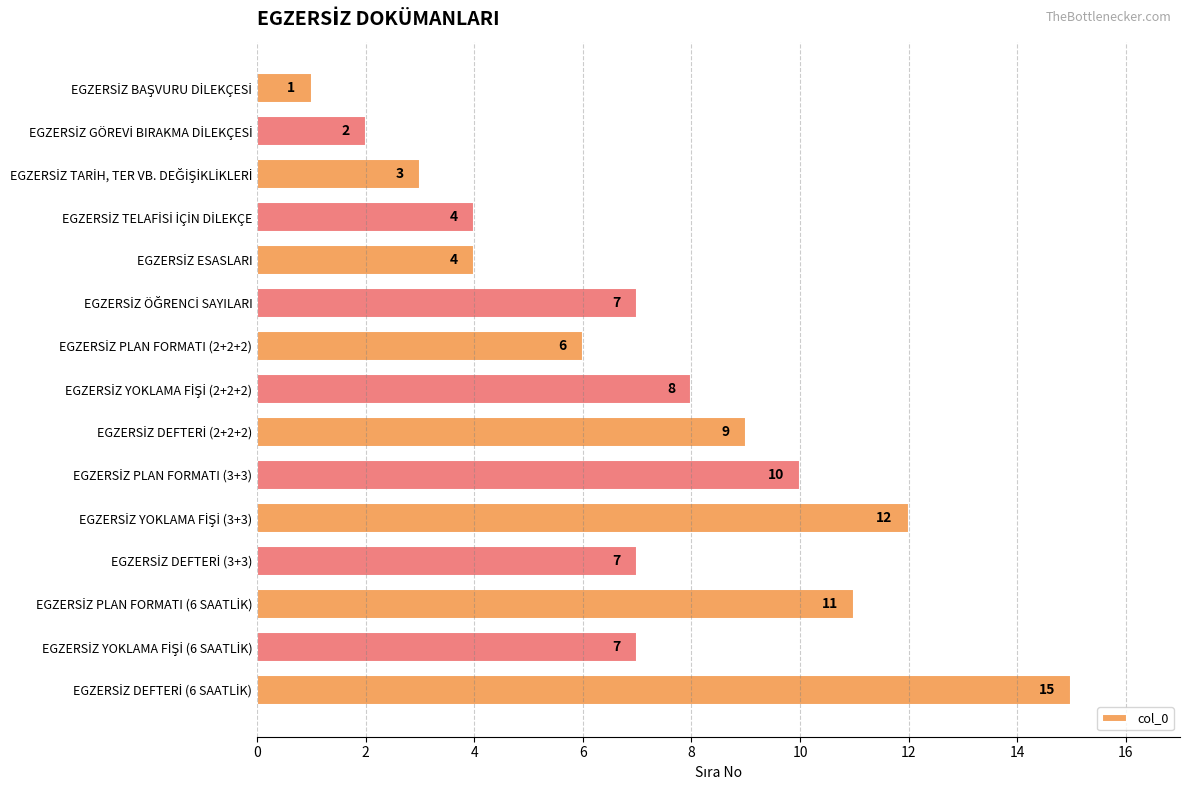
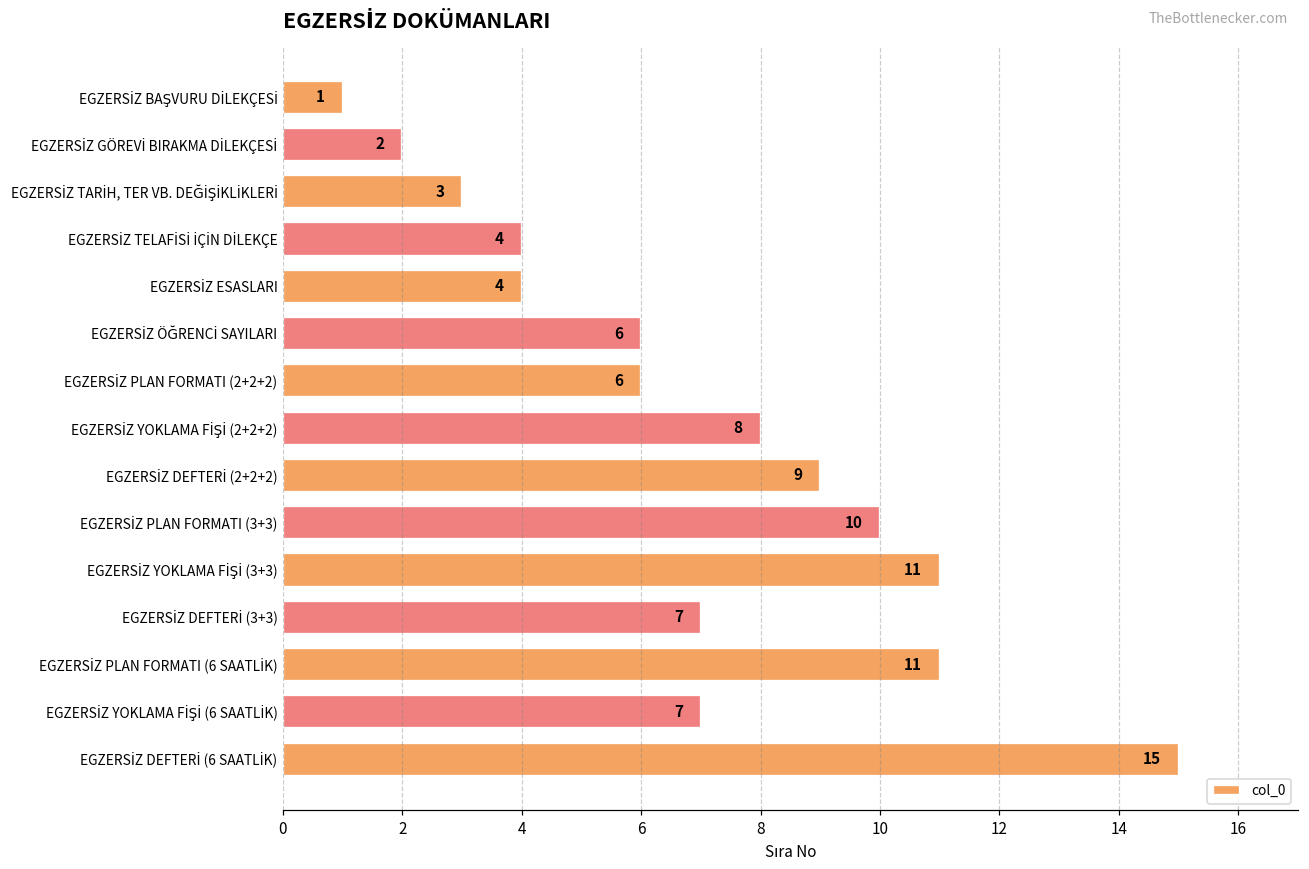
  {
    "EGZERSİZ BAŞVURU DİLEKÇESİ": 1,
    "EGZERSİZ GÖREVİ BIRAKMA DİLEKÇESİ": 2,
    "EGZERSİZ TARİH, TER VB. DEĞİŞİKLİKLERİ": 3,
    "EGZERSİZ TELAFİSİ İÇİN DİLEKÇE": 4,
    "EGZERSİZ ESASLARI": 4,
-   "EGZERSİZ ÖĞRENCİ SAYILARI": 7,
+   "EGZERSİZ ÖĞRENCİ SAYILARI": 6,
    "EGZERSİZ PLAN FORMATI (2+2+2)": 6,
    "EGZERSİZ YOKLAMA FİŞİ (2+2+2)": 8,
    "EGZERSİZ DEFTERİ (2+2+2)": 9,
    "EGZERSİZ PLAN FORMATI (3+3)": 10,
-   "EGZERSİZ YOKLAMA FİŞİ (3+3)": 12,
+   "EGZERSİZ YOKLAMA FİŞİ (3+3)": 11,
    "EGZERSİZ DEFTERİ (3+3)": 7,
    "EGZERSİZ PLAN FORMATI (6 SAATLİK)": 11,
    "EGZERSİZ YOKLAMA FİŞİ (6 SAATLİK)": 7,
    "EGZERSİZ DEFTERİ (6 SAATLİK)": 15
  }
